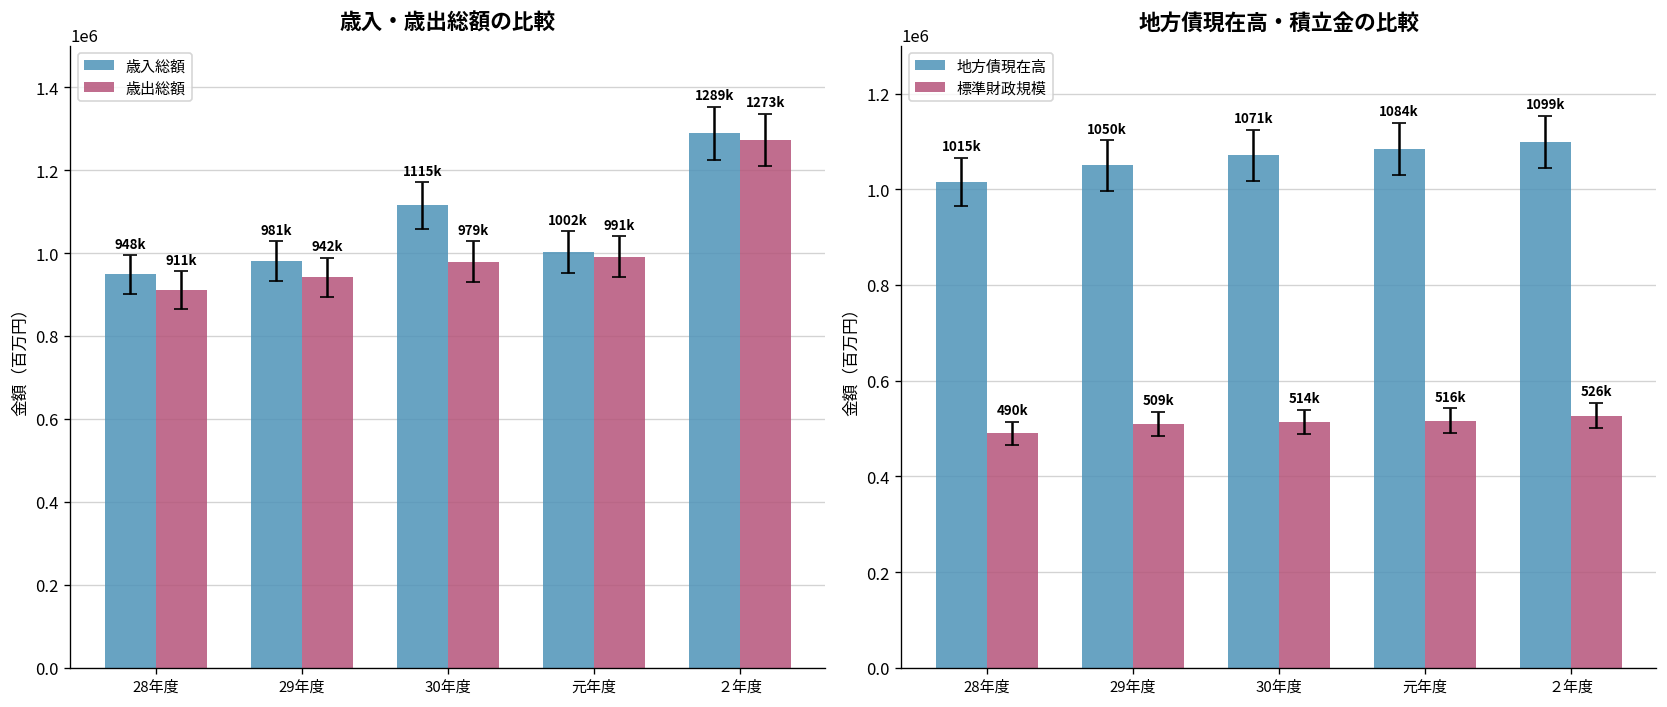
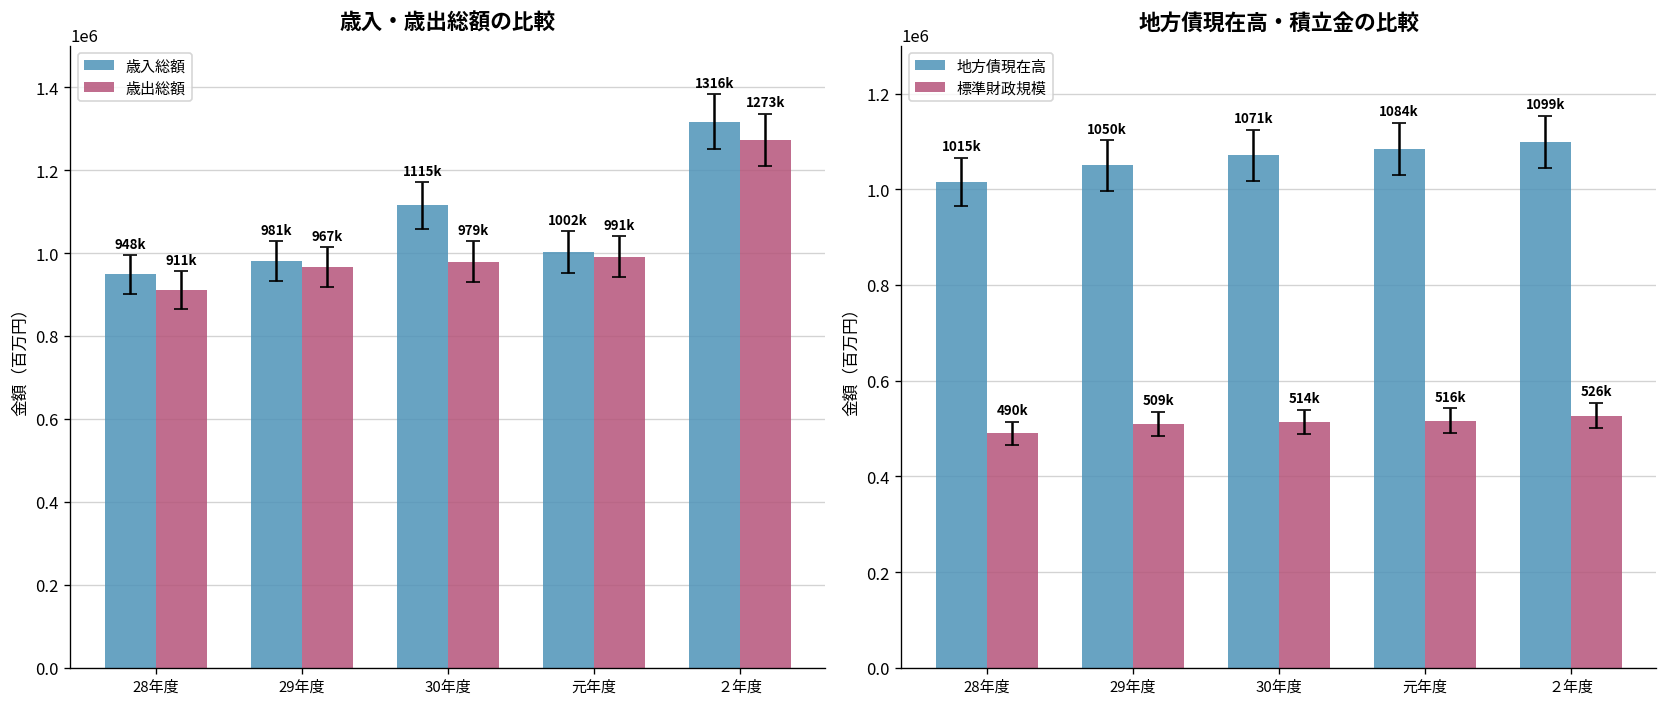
  {
    "歳入・歳出総額の比較": {
      "歳入総額": {
        "28年度": "948k",
        "29年度": "981k",
        "30年度": "1115k",
        "元年度": "1002k",
-       "２年度": "1289k"
+       "２年度": "1316k"
      },
      "歳出総額": {
        "28年度": "911k",
-       "29年度": "942k",
+       "29年度": "967k",
        "30年度": "979k",
        "元年度": "991k"
      }
    },
    "地方債現在高・積立金の比較": {
      "地方債現在高": {
        "28年度": "1015k",
        "29年度": "1050k"
      },
      "標準財政規模": {
        "28年度": "490k",
        "29年度": "509k",
        "30年度": "514k",
        "元年度": "516k",
        "２年度": "526k"
      }
    }
  }
